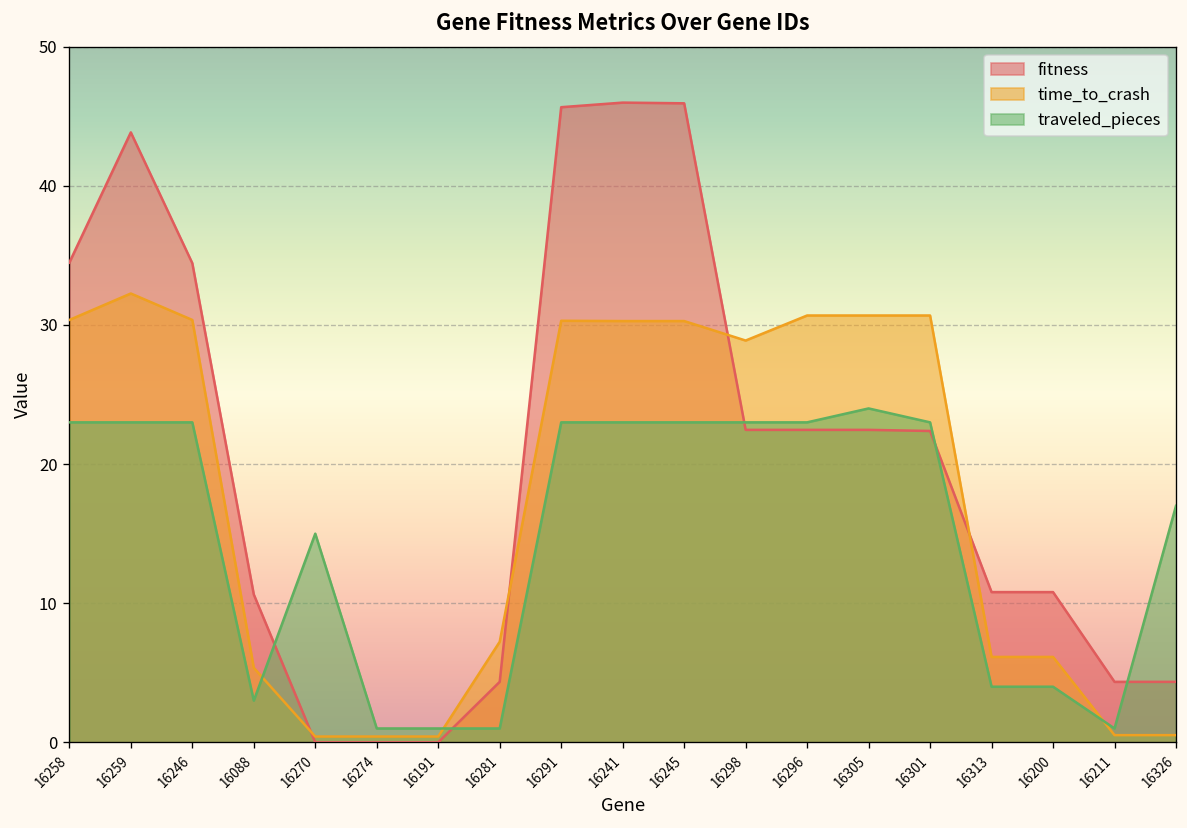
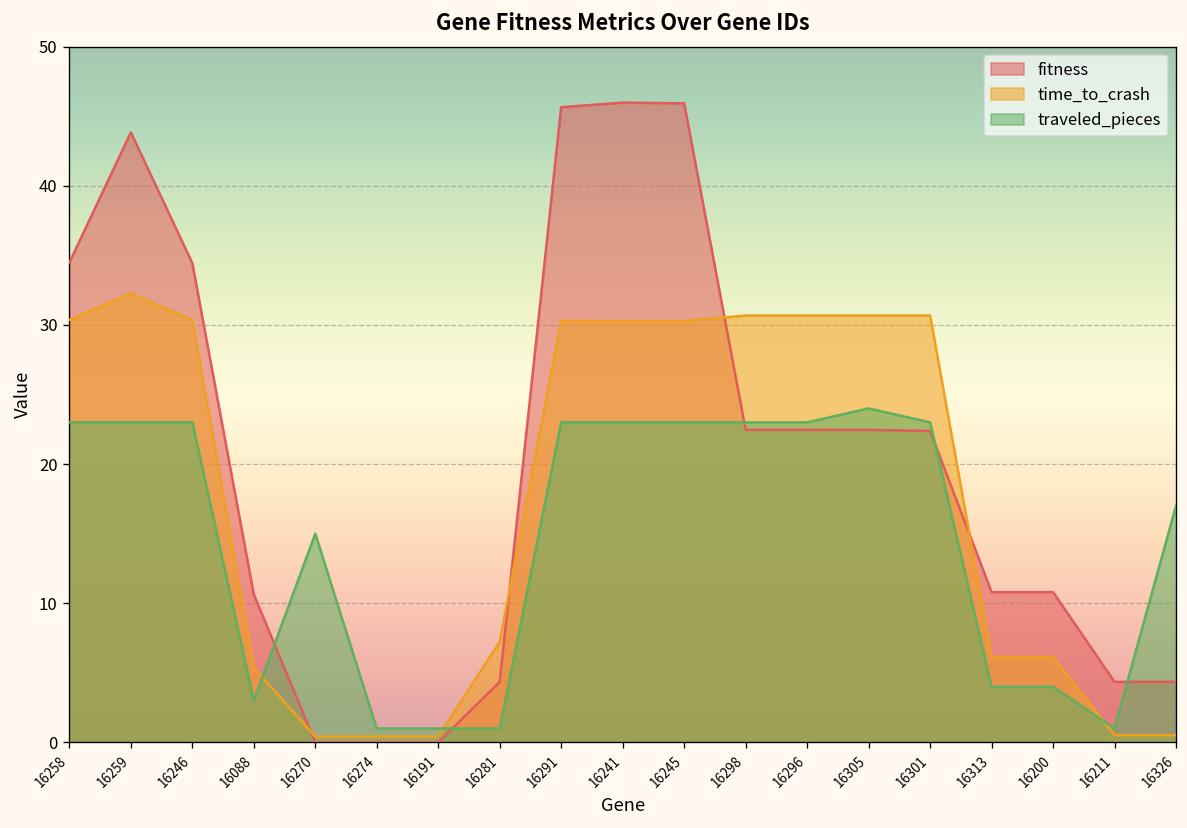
  {
    "fitness": {
      "16258": 34.5,
      "16259": 43.8,
      "16246": 34.4,
      "16088": 10.6,
      "16270": 0.0,
      "16274": 0.0,
      "16191": 0.0,
      "16281": 4.4,
      "16291": 45.7,
      "16241": 46.0,
      "16245": 45.9,
      "16298": 22.5,
      "16296": 22.5,
      "16305": 22.5,
      "16301": 22.4,
      "16313": 10.8,
      "16200": 10.8,
      "16211": 4.4,
      "16326": 4.4
    },
    "time_to_crash": {
      "16258": 30.4,
      "16259": 32.3,
      "16246": 30.4,
      "16088": 5.4,
      "16270": 0.4,
      "16274": 0.4,
      "16191": 0.4,
      "16281": 7.2,
      "16291": 30.3,
      "16241": 30.3,
      "16245": 30.3,
-     "16298": 28.9,
+     "16298": 30.7,
      "16296": 30.7,
      "16305": 30.7,
      "16301": 30.7,
      "16313": 6.1,
      "16200": 6.1,
      "16211": 0.5,
      "16326": 0.5
    },
    "traveled_pieces": {
      "16258": 23.0,
      "16259": 23.0,
      "16246": 23.0,
      "16088": 3.0,
      "16270": 15.0,
      "16274": 1.0,
      "16191": 1.0,
      "16281": 1.0,
      "16291": 23.0,
      "16241": 23.0,
      "16245": 23.0,
      "16298": 23.0,
      "16296": 23.0,
      "16305": 24.0,
      "16301": 23.0,
      "16313": 4.0,
      "16200": 4.0,
      "16211": 1.0,
      "16326": 17.0
    }
  }
